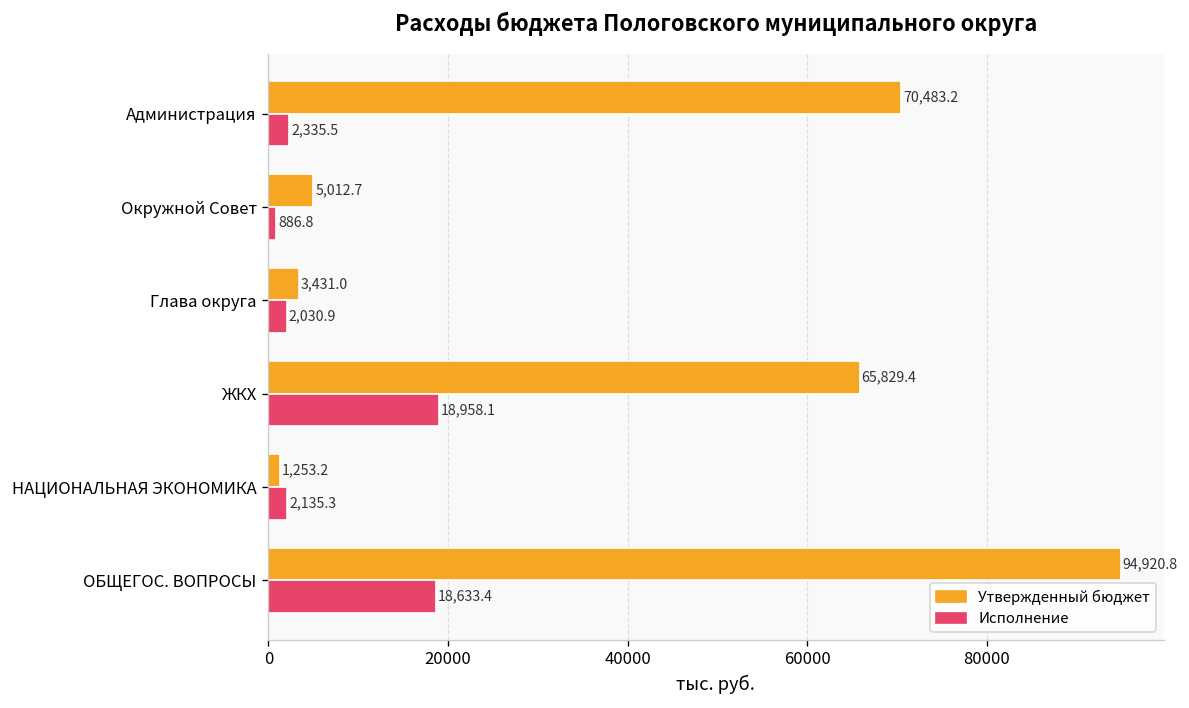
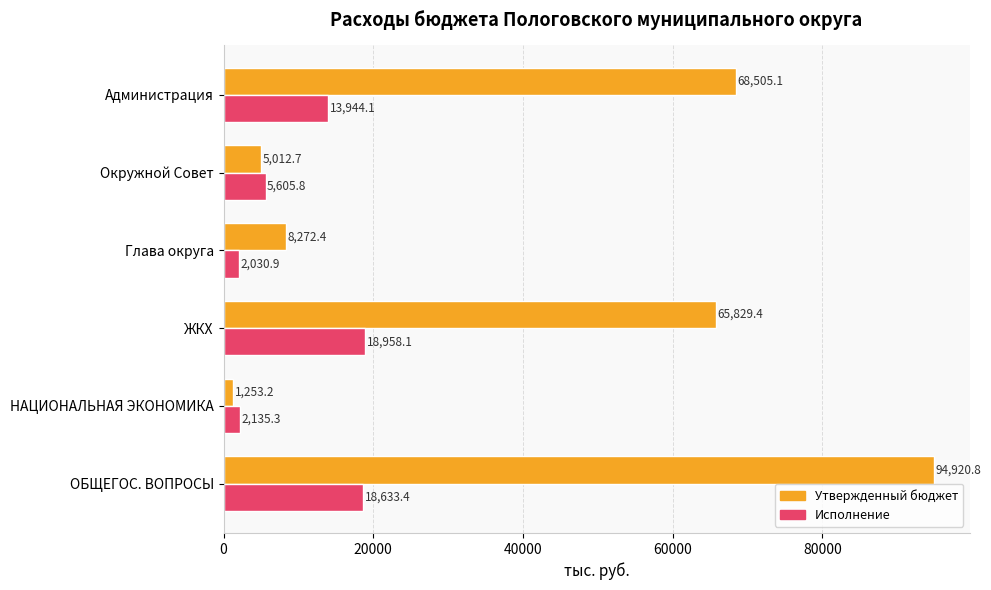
  {
    "Утвержденный бюджет": {
-     "Администрация": "70,483.2",
+     "Администрация": "68,505.1",
      "Окружной Совет": "5,012.7",
-     "Глава округа": "3,431.0",
+     "Глава округа": "8,272.4",
      "ЖКХ": "65,829.4",
      "НАЦИОНАЛЬНАЯ ЭКОНОМИКА": "1,253.2",
      "ОБЩЕГОС. ВОПРОСЫ": "94,920.8"
    },
    "Исполнение": {
-     "Администрация": "2,335.5",
-     "Окружной Совет": "886.8",
+     "Администрация": "13,944.1",
+     "Окружной Совет": "5,605.8",
      "Глава округа": "2,030.9",
      "ЖКХ": "18,958.1",
      "НАЦИОНАЛЬНАЯ ЭКОНОМИКА": "2,135.3",
      "ОБЩЕГОС. ВОПРОСЫ": "18,633.4"
    }
  }
